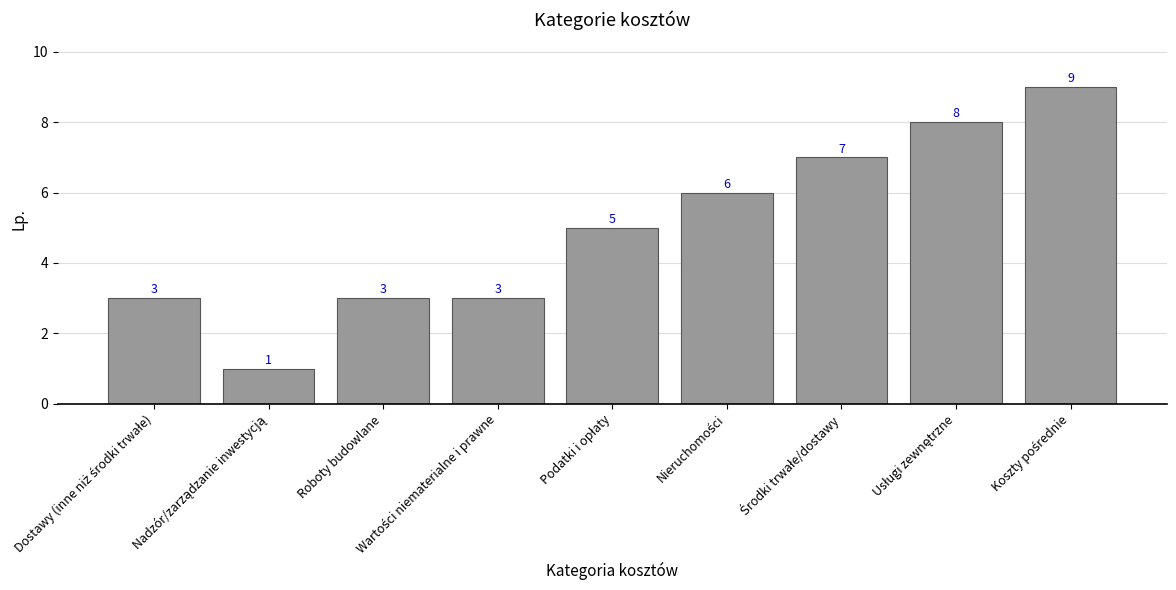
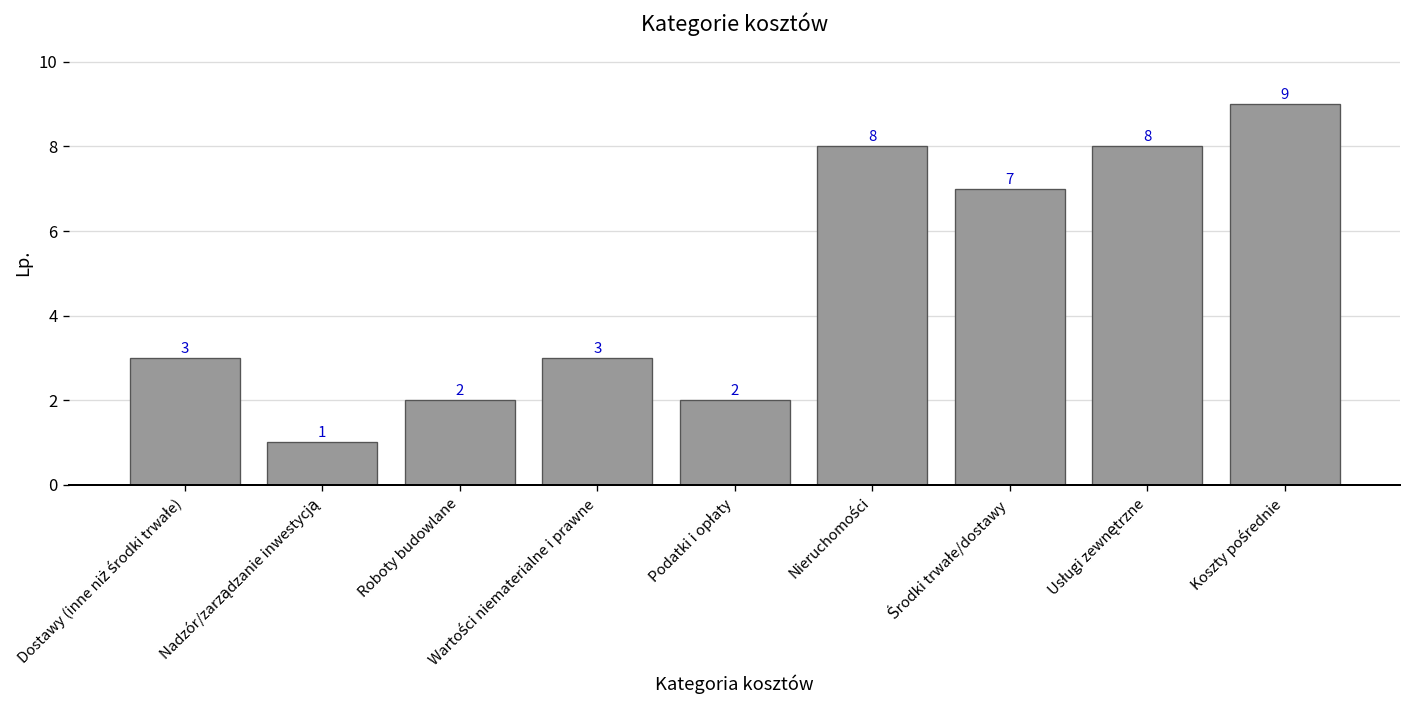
  {
    "Dostawy (inne niż środki trwałe)": 3,
    "Nadzór/zarządzanie inwestycją": 1,
-   "Roboty budowlane": 3,
+   "Roboty budowlane": 2,
    "Wartości niematerialne i prawne": 3,
-   "Podatki i opłaty": 5,
-   "Nieruchomości": 6,
+   "Podatki i opłaty": 2,
+   "Nieruchomości": 8,
    "Środki trwałe/dostawy": 7,
    "Usługi zewnętrzne": 8,
    "Koszty pośrednie": 9
  }
